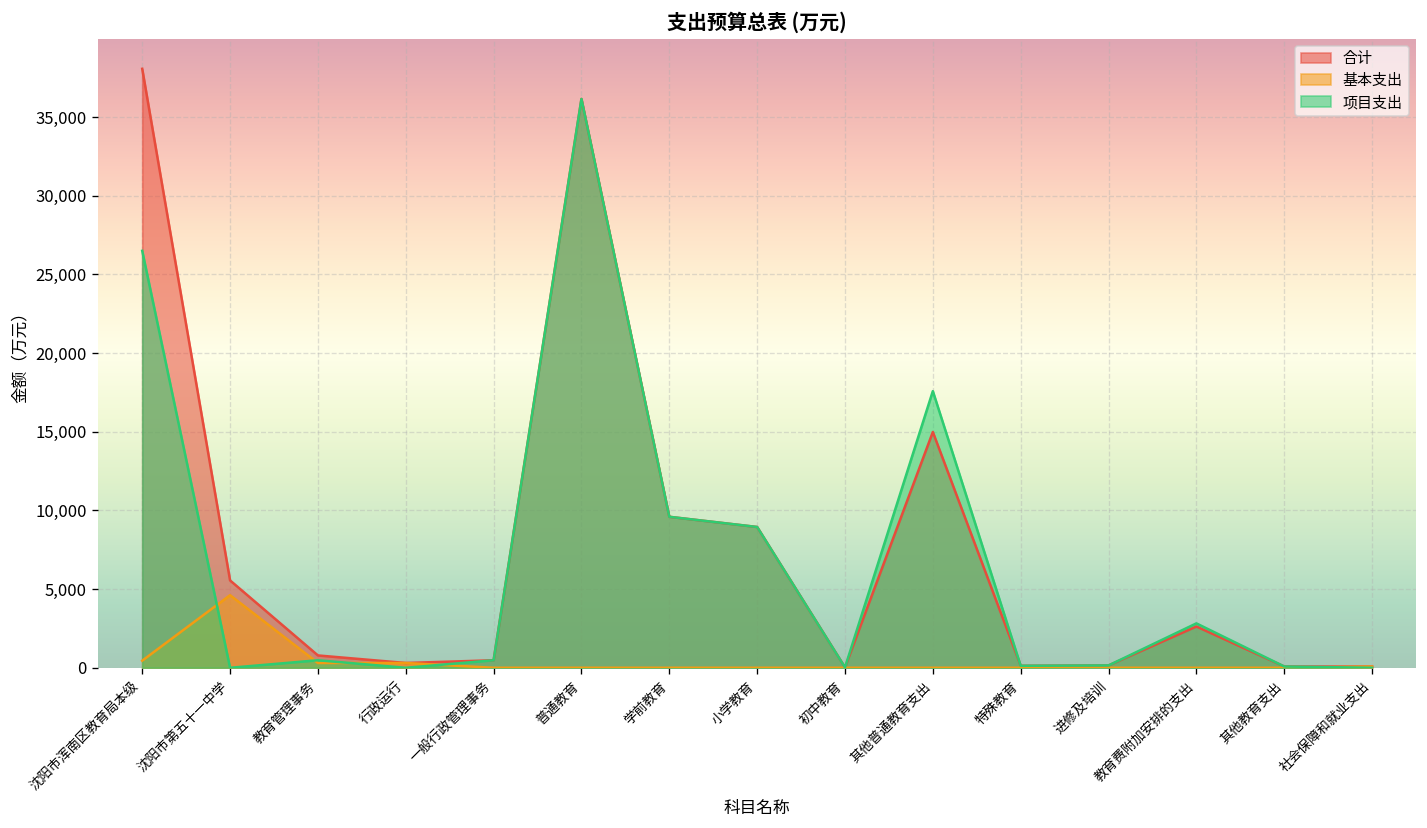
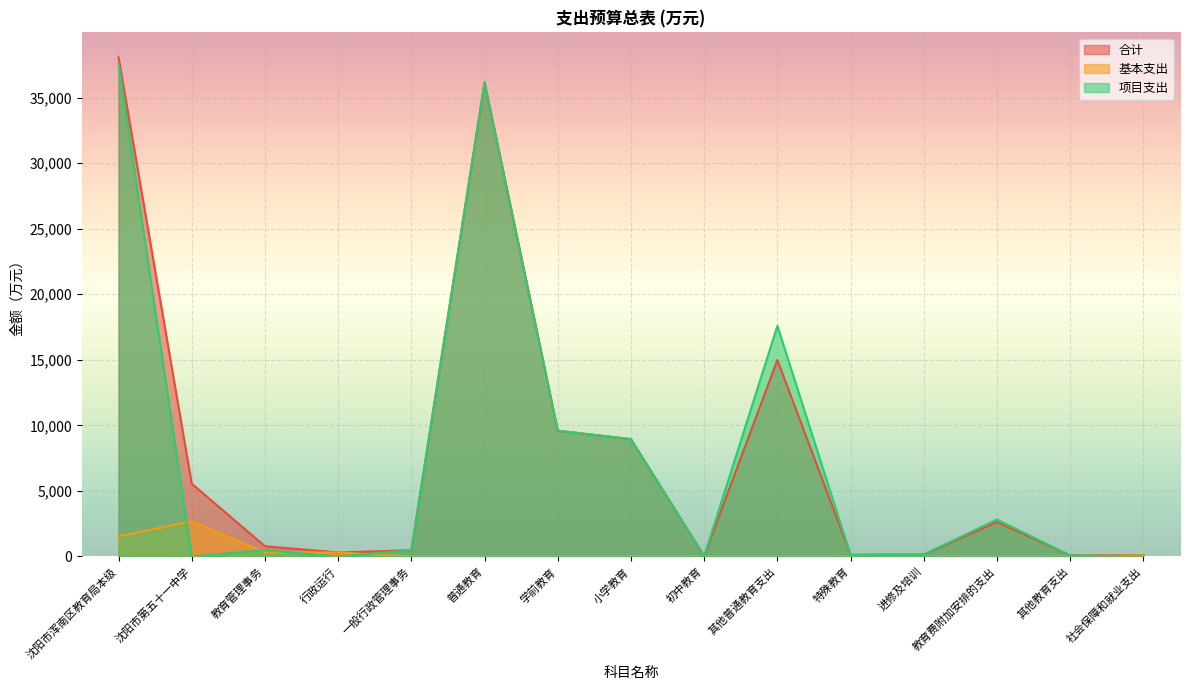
  {
    "合计": {
      "沈阳市浑南区教育局本级": "38,100",
      "沈阳市第五十一中学": "5,600",
      "教育管理事务": "800",
      "其他普通教育支出": "15,000",
      "教育费附加安排的支出": "2,600"
    },
    "基本支出": {
-     "沈阳市浑南区教育局本级": "500",
-     "沈阳市第五十一中学": "4,600",
+     "沈阳市浑南区教育局本级": "1,500",
+     "沈阳市第五十一中学": "2,700",
      "一般行政管理事务": "0",
      "普通教育": "0",
      "学前教育": "0",
      "小学教育": "0",
      "其他普通教育支出": "0",
      "教育费附加安排的支出": "0"
    },
    "项目支出": {
-     "沈阳市浑南区教育局本级": "26,500",
+     "沈阳市浑南区教育局本级": "37,600",
      "沈阳市第五十一中学": "0",
      "行政运行": "0",
      "其他普通教育支出": "17,600",
      "教育费附加安排的支出": "2,800"
    }
  }
